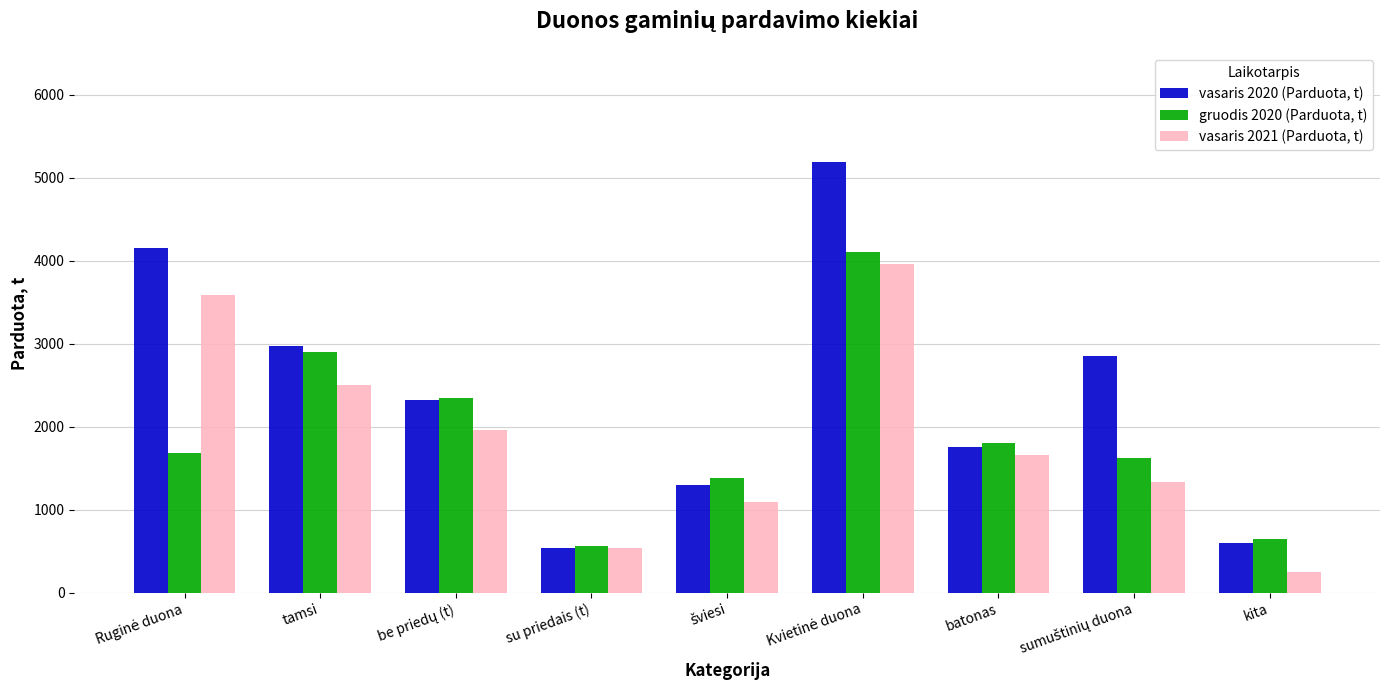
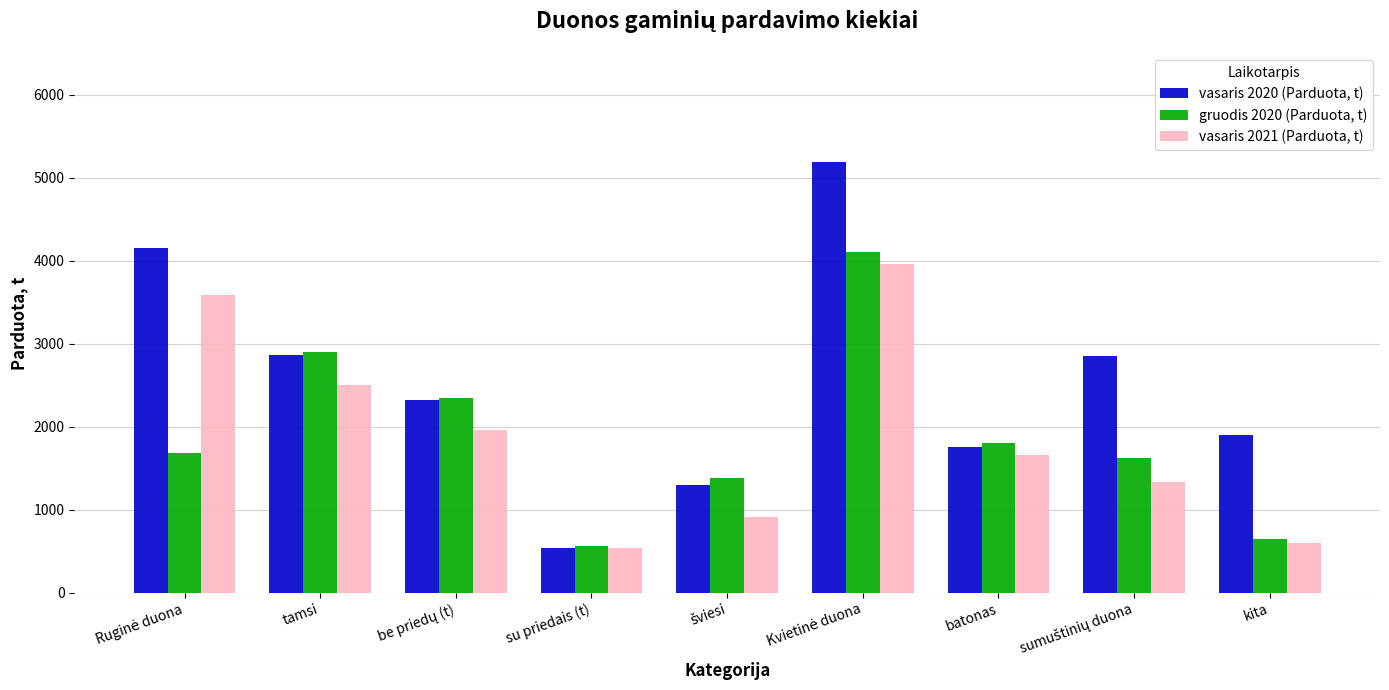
  {
    "vasaris 2020 (Parduota, t)": {
      "Ruginė duona": 4200,
-     "tamsi": 3000,
+     "tamsi": 2900,
      "be priedų (t)": 2300,
      "su priedais (t)": 500,
      "šviesi": 1300,
      "Kvietinė duona": 5200,
      "batonas": 1800,
      "sumuštinių duona": 2800,
-     "kita": 600
+     "kita": 1900
    },
    "gruodis 2020 (Parduota, t)": {
      "Ruginė duona": 1700,
      "tamsi": 2900,
      "be priedų (t)": 2300,
      "su priedais (t)": 600,
      "šviesi": 1400,
      "Kvietinė duona": 4100,
      "batonas": 1800,
      "sumuštinių duona": 1600,
      "kita": 600
    },
    "vasaris 2021 (Parduota, t)": {
      "Ruginė duona": 3600,
      "tamsi": 2500,
      "be priedų (t)": 2000,
      "su priedais (t)": 500,
-     "šviesi": 1100,
+     "šviesi": 900,
      "Kvietinė duona": 4000,
      "batonas": 1700,
      "sumuštinių duona": 1300,
-     "kita": 200
+     "kita": 600
    }
  }
